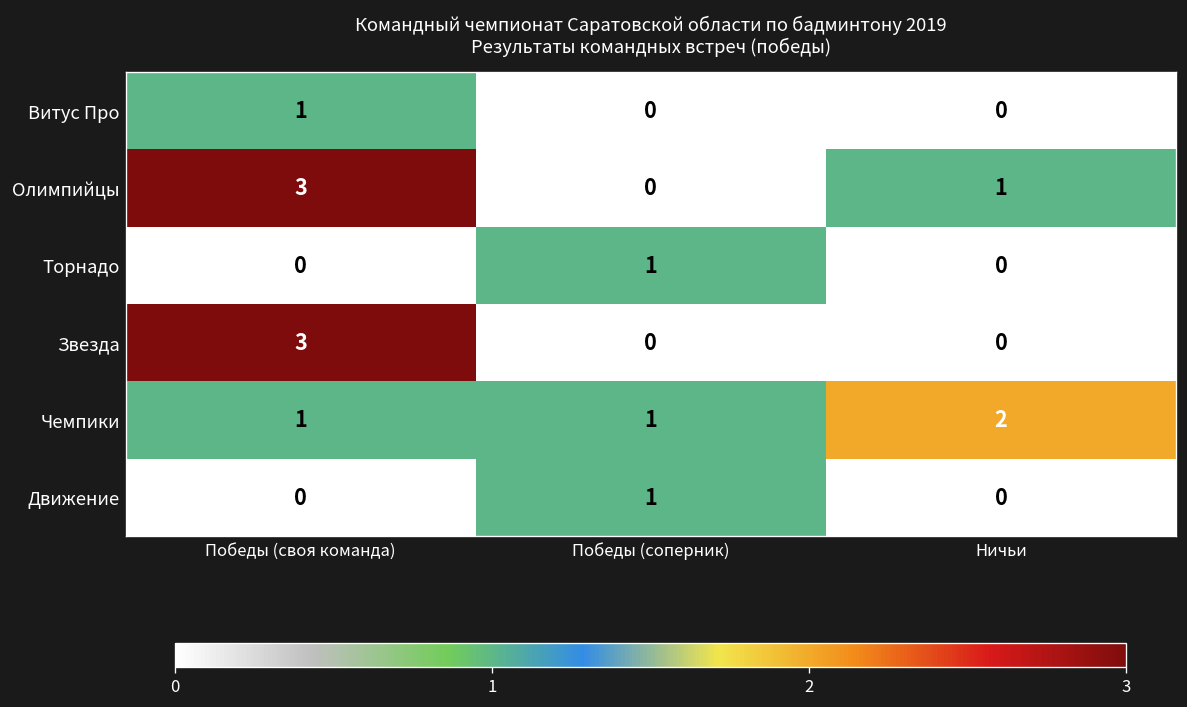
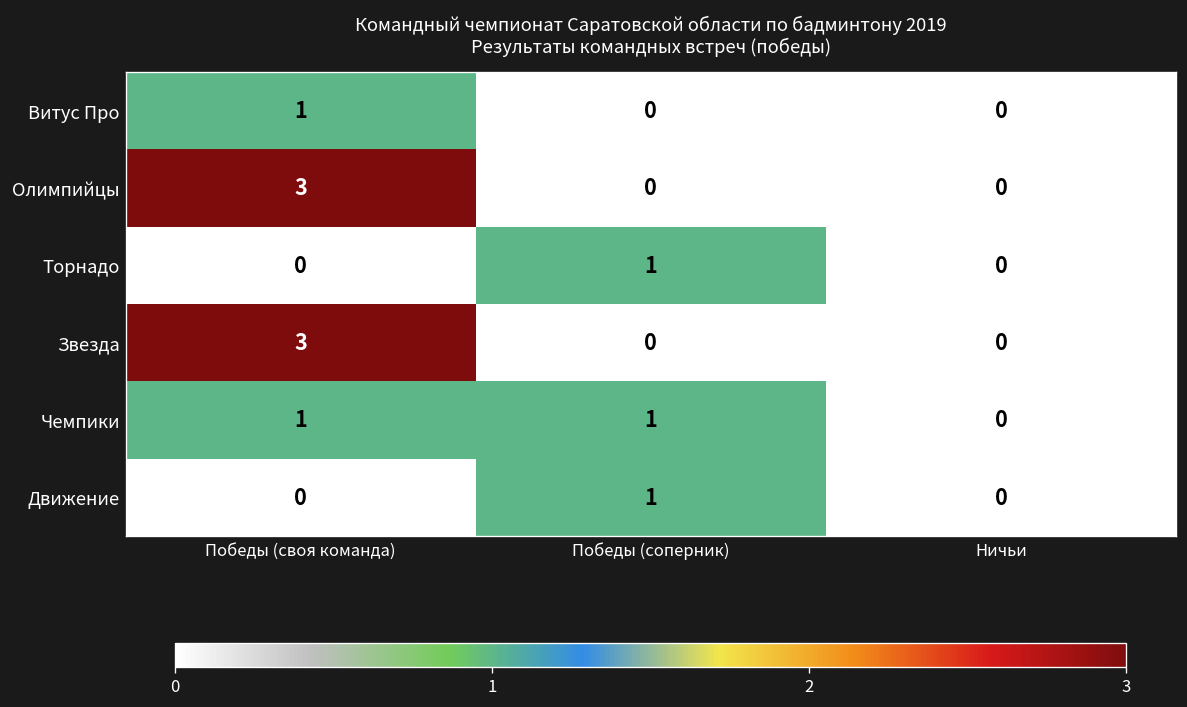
  {
    "Витус Про": {
      "Победы (своя команда)": 1,
      "Победы (соперник)": 0,
      "Ничьи": 0
    },
    "Олимпийцы": {
      "Победы (своя команда)": 3,
      "Победы (соперник)": 0,
-     "Ничьи": 1
+     "Ничьи": 0
    },
    "Торнадо": {
      "Победы (своя команда)": 0,
      "Победы (соперник)": 1,
      "Ничьи": 0
    },
    "Звезда": {
      "Победы (своя команда)": 3,
      "Победы (соперник)": 0,
      "Ничьи": 0
    },
    "Чемпики": {
      "Победы (своя команда)": 1,
      "Победы (соперник)": 1,
-     "Ничьи": 2
+     "Ничьи": 0
    },
    "Движение": {
      "Победы (своя команда)": 0,
      "Победы (соперник)": 1,
      "Ничьи": 0
    }
  }
